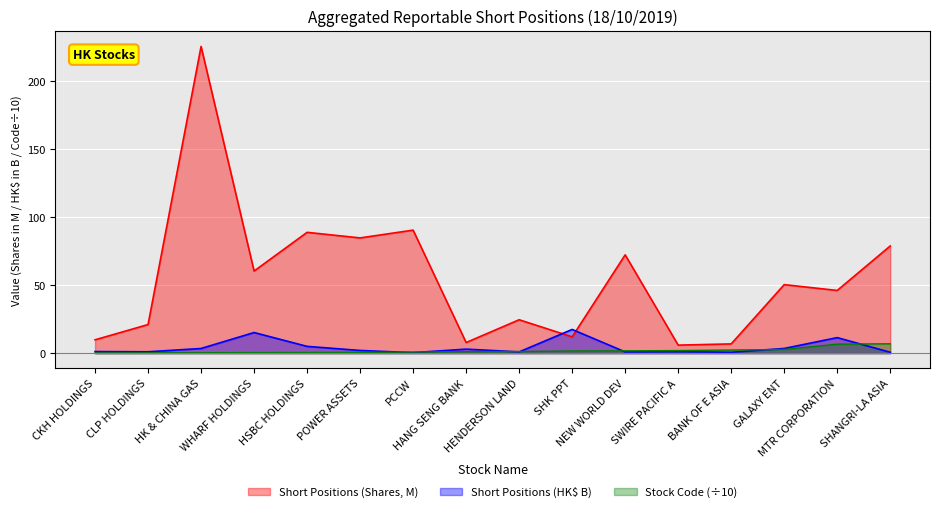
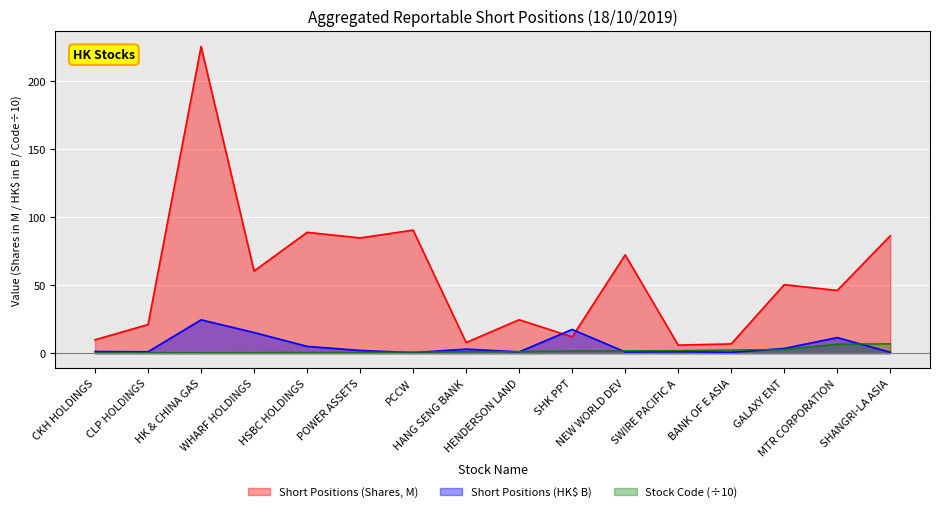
  {
    "Short Positions (Shares, M)": {
      "CKH HOLDINGS": 10,
      "CLP HOLDINGS": 21,
      "HK & CHINA GAS": 226,
      "WHARF HOLDINGS": 60,
      "HSBC HOLDINGS": 89,
      "POWER ASSETS": 85,
      "PCCW": 90,
      "HANG SENG BANK": 8,
      "HENDERSON LAND": 25,
      "SHK PPT": 12,
      "NEW WORLD DEV": 72,
      "SWIRE PACIFIC A": 6,
      "BANK OF E ASIA": 7,
      "GALAXY ENT": 50,
      "MTR CORPORATION": 46,
-     "SHANGRI-LA ASIA": 79
+     "SHANGRI-LA ASIA": 86
    },
    "Short Positions (HK$ B)": {
-     "HK & CHINA GAS": 3,
+     "HK & CHINA GAS": 24,
      "WHARF HOLDINGS": 15,
      "HSBC HOLDINGS": 5,
      "SHK PPT": 17,
      "MTR CORPORATION": 11,
      "SHANGRI-LA ASIA": 1
    },
    "Stock Code (÷10)": {
      "HK & CHINA GAS": 0,
      "WHARF HOLDINGS": 0,
      "HSBC HOLDINGS": 1,
      "SHK PPT": 2,
      "MTR CORPORATION": 7,
      "SHANGRI-LA ASIA": 7
    }
  }
